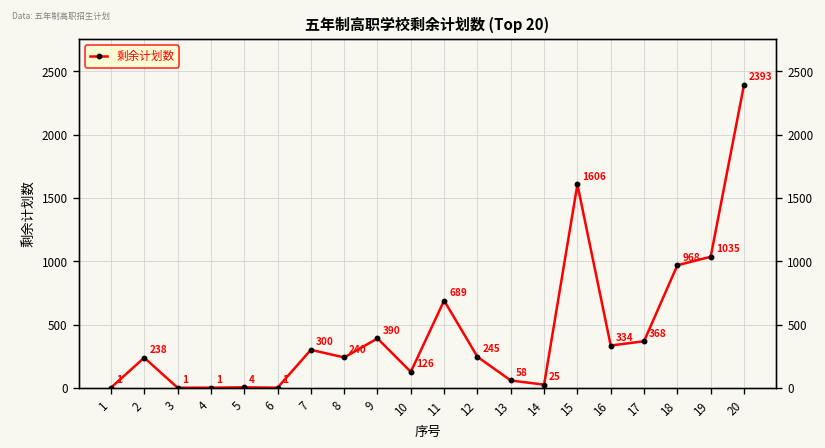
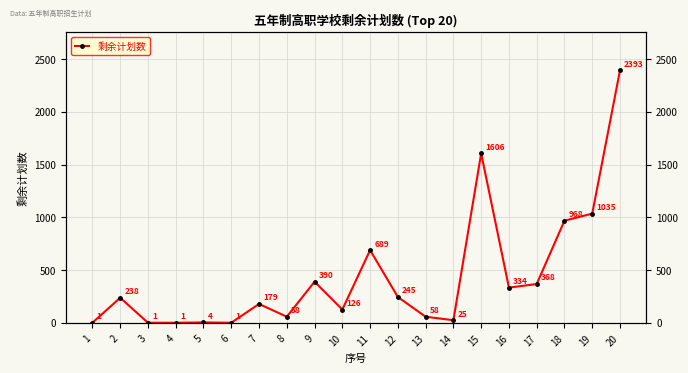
  {
    "1": 1,
    "2": 238,
    "3": 1,
    "4": 1,
    "5": 4,
    "6": 1,
-   "7": 300,
-   "8": 240,
+   "7": 179,
+   "8": 58,
    "9": 390,
    "10": 126,
    "11": 689,
    "12": 245,
    "13": 58,
    "14": 25,
    "15": 1606,
    "16": 334,
    "17": 368,
    "18": 968,
    "19": 1035,
    "20": 2393
  }
